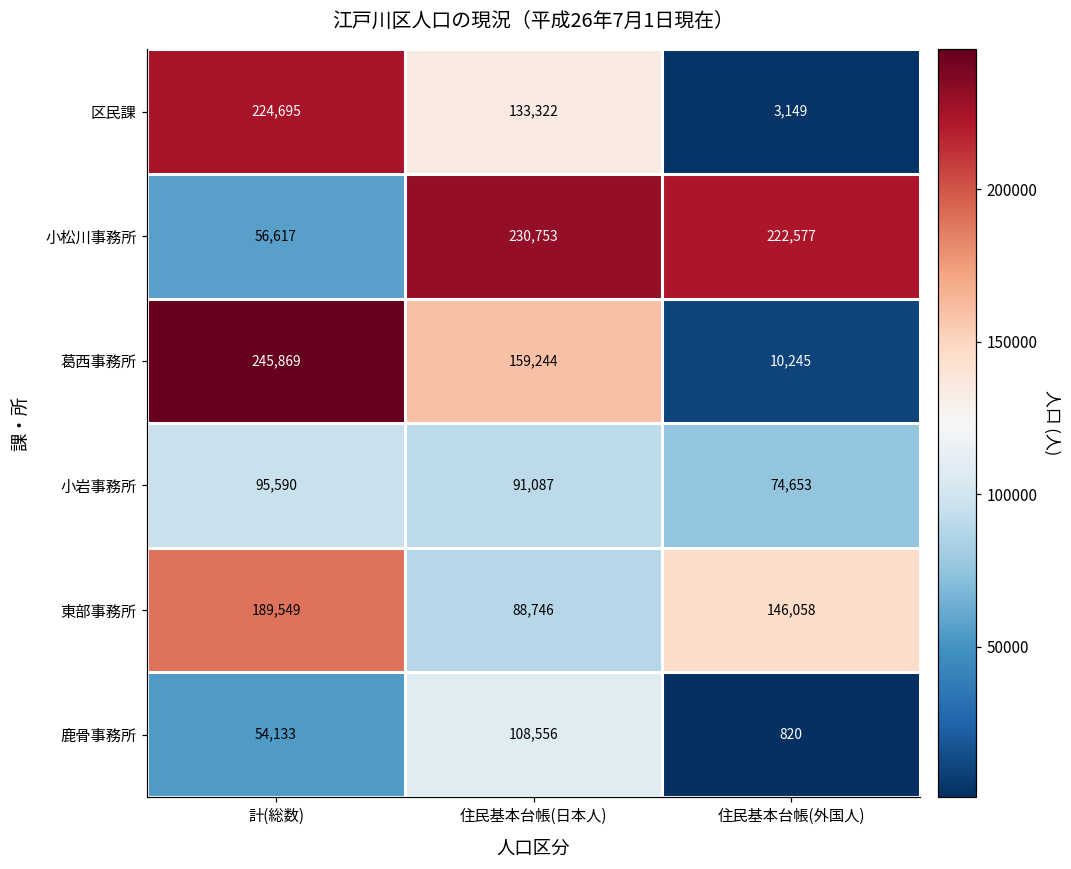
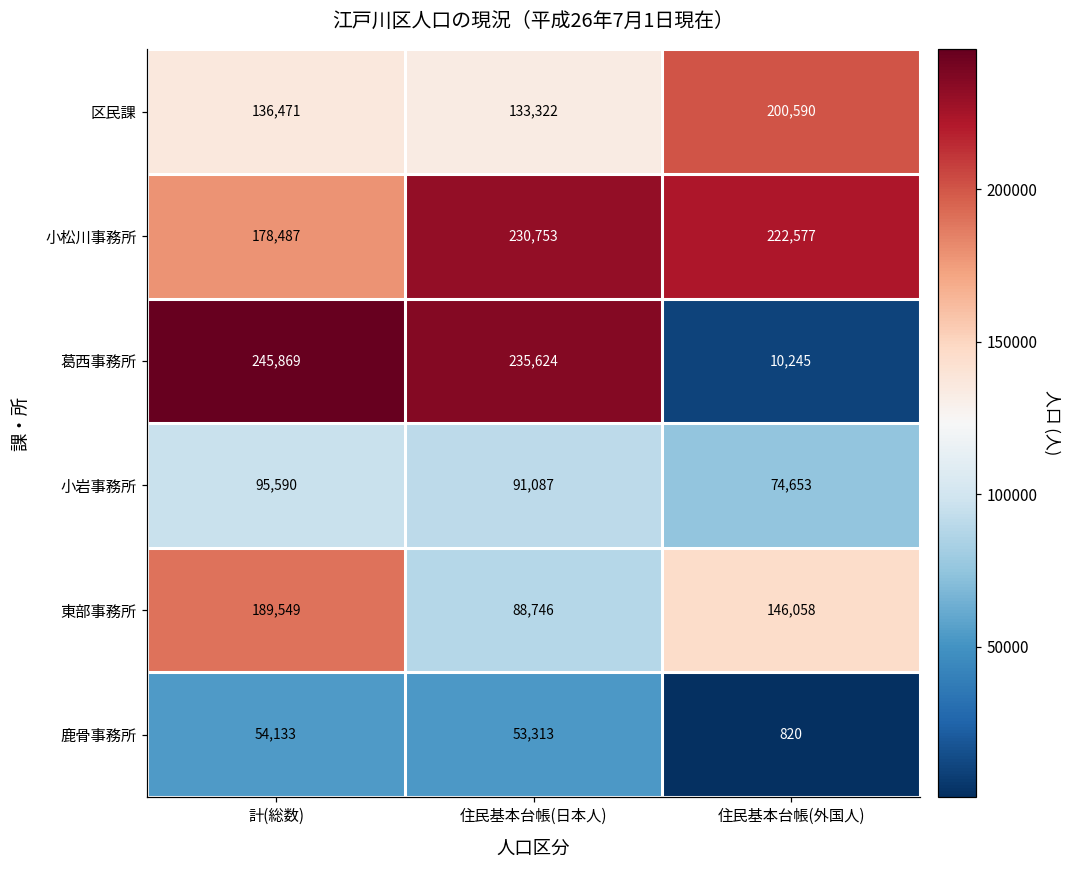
  {
    "区民課": {
-     "計(総数)": "224,695",
+     "計(総数)": "136,471",
      "住民基本台帳(日本人)": "133,322",
-     "住民基本台帳(外国人)": "3,149"
+     "住民基本台帳(外国人)": "200,590"
    },
    "小松川事務所": {
-     "計(総数)": "56,617",
+     "計(総数)": "178,487",
      "住民基本台帳(日本人)": "230,753",
      "住民基本台帳(外国人)": "222,577"
    },
    "葛西事務所": {
      "計(総数)": "245,869",
-     "住民基本台帳(日本人)": "159,244",
+     "住民基本台帳(日本人)": "235,624",
      "住民基本台帳(外国人)": "10,245"
    },
    "小岩事務所": {
      "計(総数)": "95,590",
      "住民基本台帳(日本人)": "91,087",
      "住民基本台帳(外国人)": "74,653"
    },
    "東部事務所": {
      "計(総数)": "189,549",
      "住民基本台帳(日本人)": "88,746",
      "住民基本台帳(外国人)": "146,058"
    },
    "鹿骨事務所": {
      "計(総数)": "54,133",
-     "住民基本台帳(日本人)": "108,556",
+     "住民基本台帳(日本人)": "53,313",
      "住民基本台帳(外国人)": "820"
    }
  }
